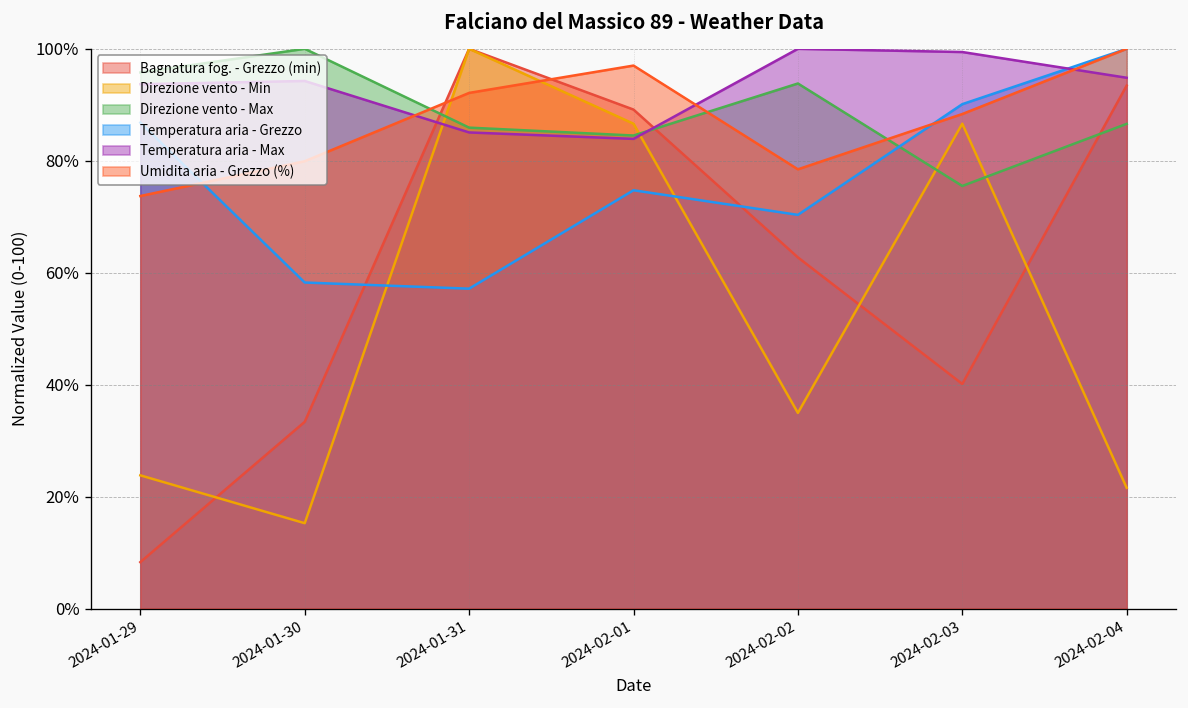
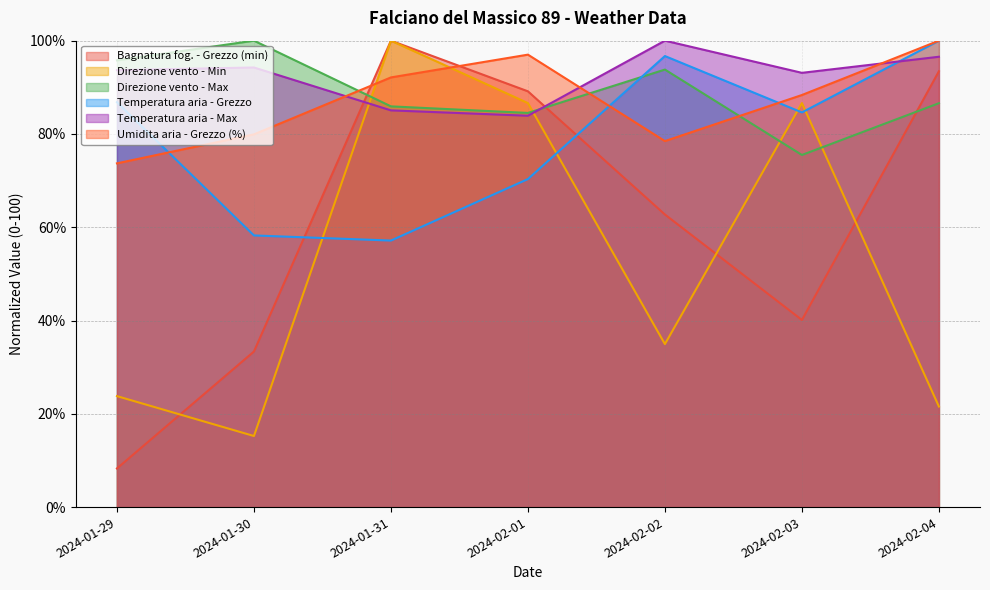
  {
    "Direzione vento - Max": {
      "2024-01-30": "100%",
      "2024-01-31": "86%",
      "2024-02-01": "85%",
      "2024-02-02": "94%",
      "2024-02-03": "75%",
      "2024-02-04": "87%"
    },
    "Temperatura aria - Grezzo": {
      "2024-01-30": "58%",
      "2024-01-31": "57%",
-     "2024-02-01": "75%",
-     "2024-02-02": "70%",
-     "2024-02-03": "90%"
+     "2024-02-01": "70%",
+     "2024-02-02": "97%",
+     "2024-02-03": "85%"
    },
    "Temperatura aria - Max": {
      "2024-01-31": "85%",
      "2024-02-01": "84%",
      "2024-02-02": "100%",
-     "2024-02-03": "99%",
-     "2024-02-04": "95%"
+     "2024-02-03": "93%",
+     "2024-02-04": "97%"
    }
  }
